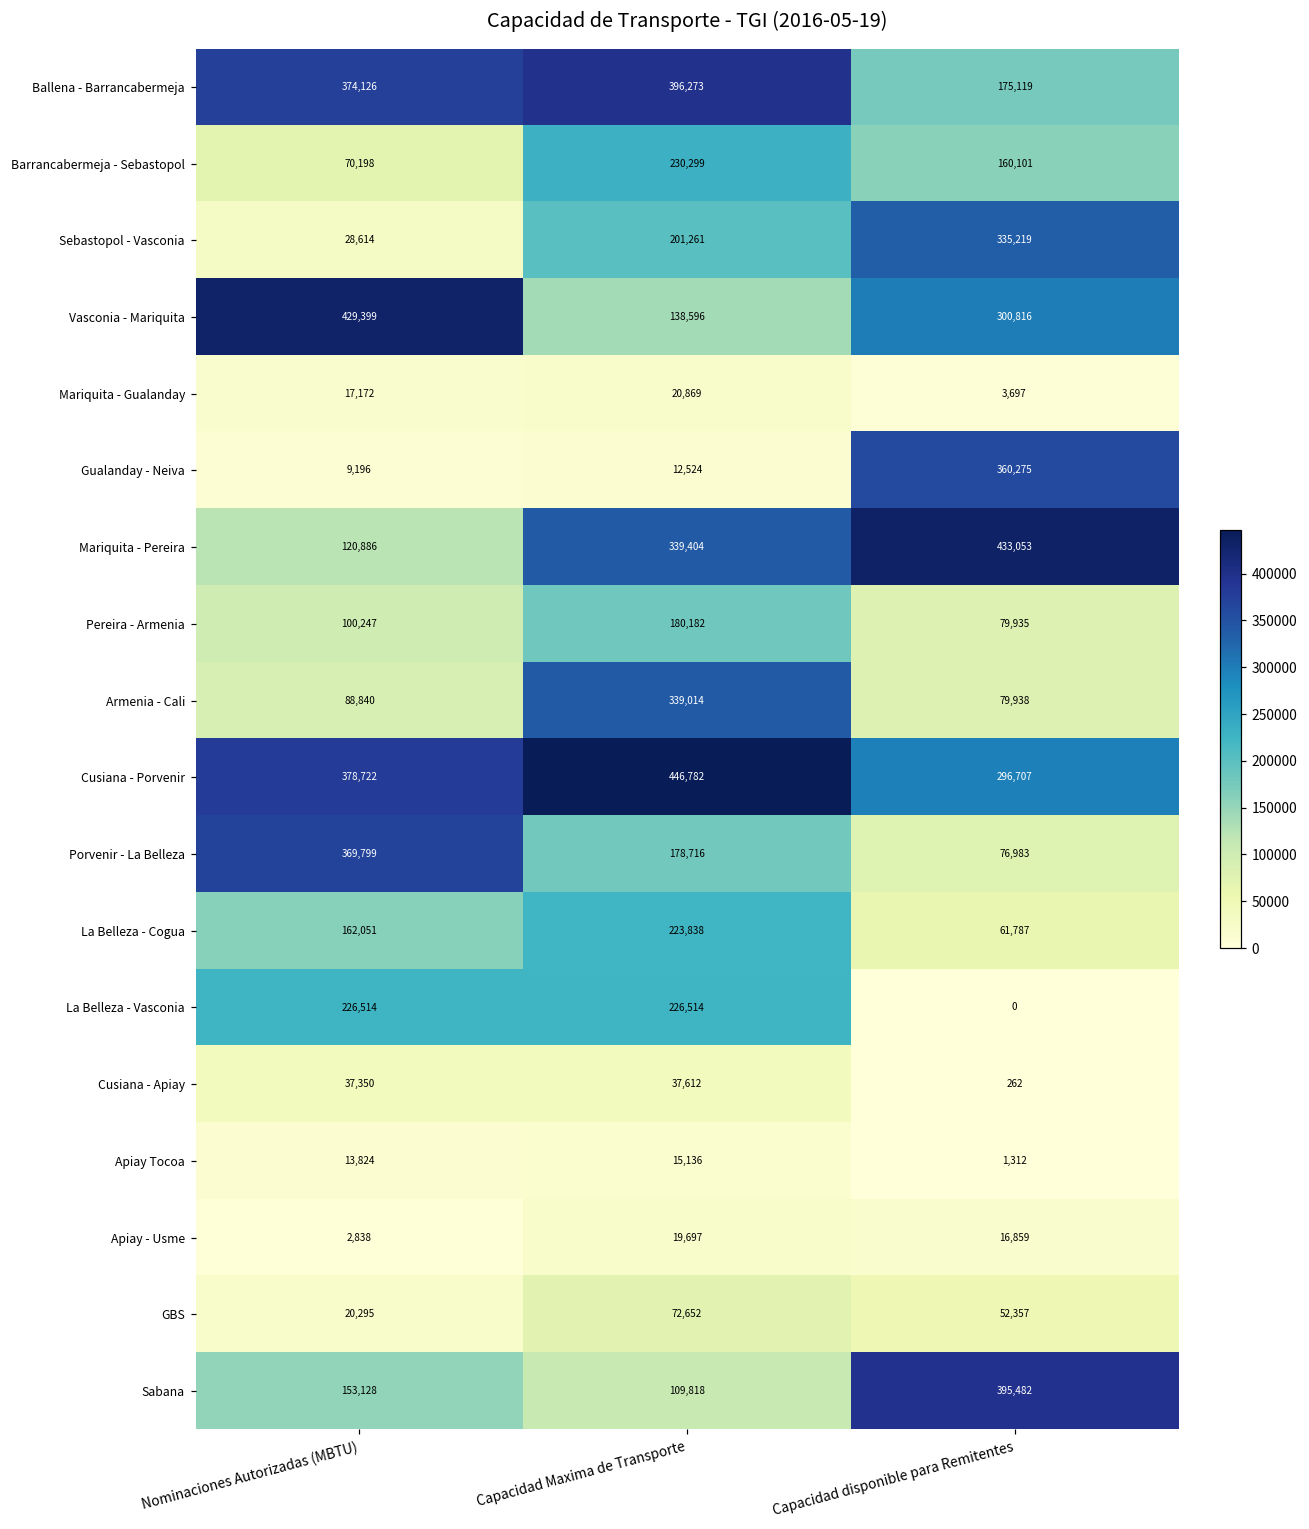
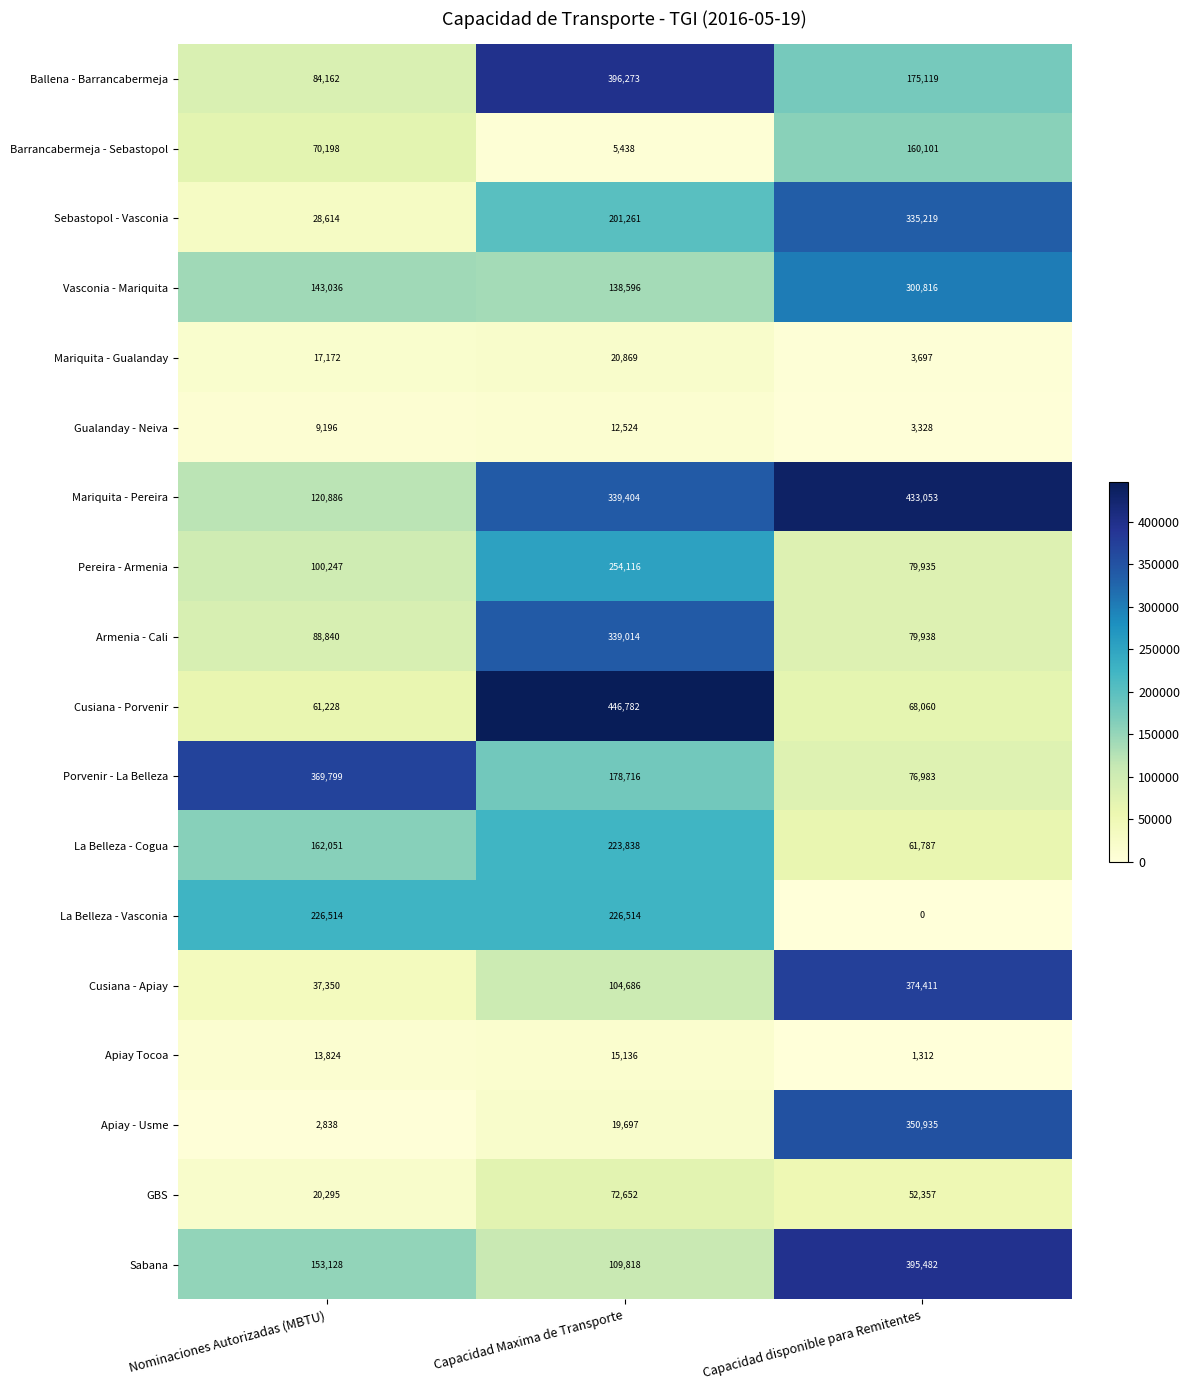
  {
    "Ballena - Barrancabermeja": {
-     "Nominaciones Autorizadas (MBTU)": "374,126",
+     "Nominaciones Autorizadas (MBTU)": "84,162",
      "Capacidad Maxima de Transporte": "396,273",
      "Capacidad disponible para Remitentes": "175,119"
    },
    "Barrancabermeja - Sebastopol": {
      "Nominaciones Autorizadas (MBTU)": "70,198",
-     "Capacidad Maxima de Transporte": "230,299",
+     "Capacidad Maxima de Transporte": "5,438",
      "Capacidad disponible para Remitentes": "160,101"
    },
    "Sebastopol - Vasconia": {
      "Nominaciones Autorizadas (MBTU)": "28,614",
      "Capacidad Maxima de Transporte": "201,261",
      "Capacidad disponible para Remitentes": "335,219"
    },
    "Vasconia - Mariquita": {
-     "Nominaciones Autorizadas (MBTU)": "429,399",
+     "Nominaciones Autorizadas (MBTU)": "143,036",
      "Capacidad Maxima de Transporte": "138,596",
      "Capacidad disponible para Remitentes": "300,816"
    },
    "Mariquita - Gualanday": {
      "Nominaciones Autorizadas (MBTU)": "17,172",
      "Capacidad Maxima de Transporte": "20,869",
      "Capacidad disponible para Remitentes": "3,697"
    },
    "Gualanday - Neiva": {
      "Nominaciones Autorizadas (MBTU)": "9,196",
      "Capacidad Maxima de Transporte": "12,524",
-     "Capacidad disponible para Remitentes": "360,275"
+     "Capacidad disponible para Remitentes": "3,328"
    },
    "Mariquita - Pereira": {
      "Nominaciones Autorizadas (MBTU)": "120,886",
      "Capacidad Maxima de Transporte": "339,404",
      "Capacidad disponible para Remitentes": "433,053"
    },
    "Pereira - Armenia": {
      "Nominaciones Autorizadas (MBTU)": "100,247",
-     "Capacidad Maxima de Transporte": "180,182",
+     "Capacidad Maxima de Transporte": "254,116",
      "Capacidad disponible para Remitentes": "79,935"
    },
    "Armenia - Cali": {
      "Nominaciones Autorizadas (MBTU)": "88,840",
      "Capacidad Maxima de Transporte": "339,014",
      "Capacidad disponible para Remitentes": "79,938"
    },
    "Cusiana - Porvenir": {
-     "Nominaciones Autorizadas (MBTU)": "378,722",
+     "Nominaciones Autorizadas (MBTU)": "61,228",
      "Capacidad Maxima de Transporte": "446,782",
-     "Capacidad disponible para Remitentes": "296,707"
+     "Capacidad disponible para Remitentes": "68,060"
    },
    "Porvenir - La Belleza": {
      "Nominaciones Autorizadas (MBTU)": "369,799",
      "Capacidad Maxima de Transporte": "178,716",
      "Capacidad disponible para Remitentes": "76,983"
    },
    "La Belleza - Cogua": {
      "Nominaciones Autorizadas (MBTU)": "162,051",
      "Capacidad Maxima de Transporte": "223,838",
      "Capacidad disponible para Remitentes": "61,787"
    },
    "La Belleza - Vasconia": {
      "Nominaciones Autorizadas (MBTU)": "226,514",
      "Capacidad Maxima de Transporte": "226,514",
      "Capacidad disponible para Remitentes": "0"
    },
    "Cusiana - Apiay": {
      "Nominaciones Autorizadas (MBTU)": "37,350",
-     "Capacidad Maxima de Transporte": "37,612",
-     "Capacidad disponible para Remitentes": "262"
+     "Capacidad Maxima de Transporte": "104,686",
+     "Capacidad disponible para Remitentes": "374,411"
    },
    "Apiay Tocoa": {
      "Nominaciones Autorizadas (MBTU)": "13,824",
      "Capacidad Maxima de Transporte": "15,136",
      "Capacidad disponible para Remitentes": "1,312"
    },
    "Apiay - Usme": {
      "Nominaciones Autorizadas (MBTU)": "2,838",
      "Capacidad Maxima de Transporte": "19,697",
-     "Capacidad disponible para Remitentes": "16,859"
+     "Capacidad disponible para Remitentes": "350,935"
    },
    "GBS": {
      "Nominaciones Autorizadas (MBTU)": "20,295",
      "Capacidad Maxima de Transporte": "72,652",
      "Capacidad disponible para Remitentes": "52,357"
    },
    "Sabana": {
      "Nominaciones Autorizadas (MBTU)": "153,128",
      "Capacidad Maxima de Transporte": "109,818",
      "Capacidad disponible para Remitentes": "395,482"
    }
  }
